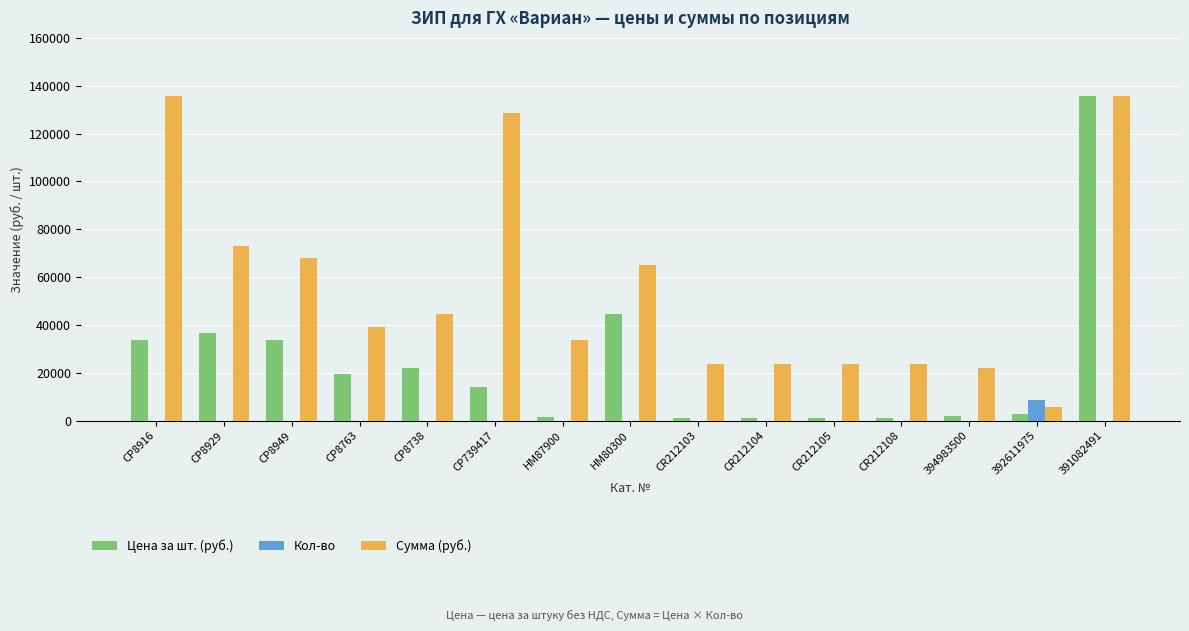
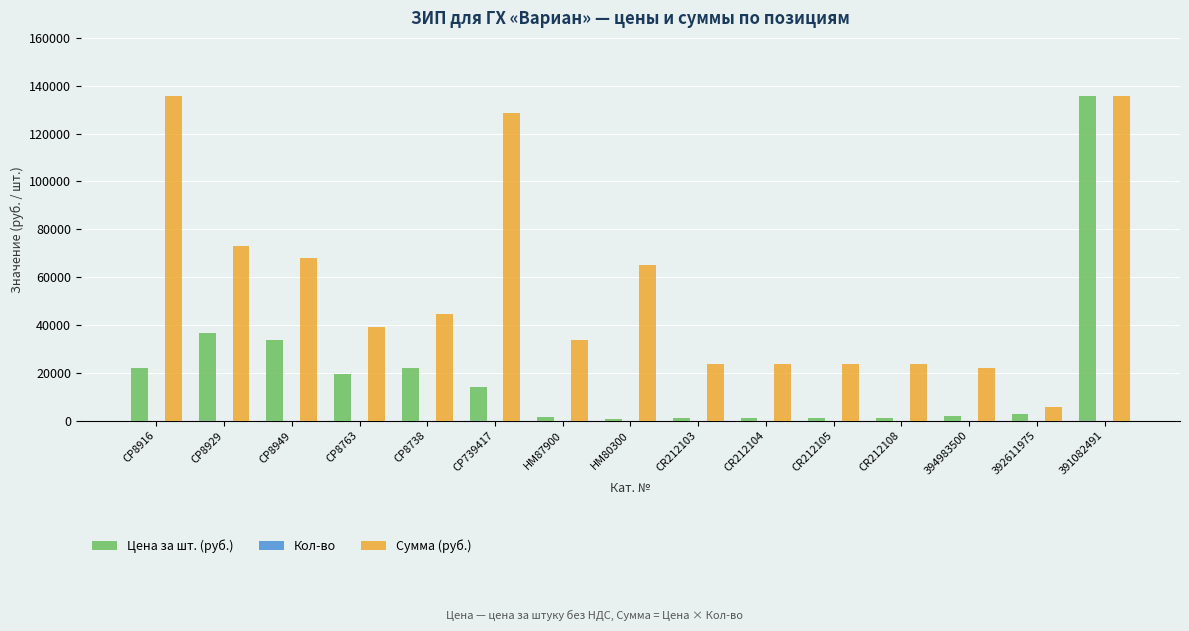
  {
    "Цена за шт. (руб.)": {
-     "CP8916": 34000,
+     "CP8916": 22000,
      "CP8929": 36000,
      "CP8949": 34000,
      "CP8763": 20000,
      "CP8738": 22000,
      "CP739417": 14000,
      "HM87900": 1000,
-     "HM80300": 44000,
+     "HM80300": 1000,
      "CR212103": 1000,
      "CR212104": 1000,
      "CR212105": 1000,
      "CR212108": 1000,
      "394983500": 2000,
      "392611975": 3000,
      "391082491": 136000
    },
    "Кол-во": {
-     "392611975": 9000
+     "392611975": 0
    },
    "Сумма (руб.)": {
      "CP8916": 136000,
      "CP8929": 73000,
      "CP8949": 68000,
      "CP8763": 39000,
      "CP8738": 44000,
      "CP739417": 128000,
      "HM87900": 34000,
      "HM80300": 65000,
      "CR212103": 24000,
      "CR212104": 24000,
      "CR212105": 24000,
      "CR212108": 24000,
      "394983500": 22000,
      "392611975": 6000,
      "391082491": 136000
    }
  }
